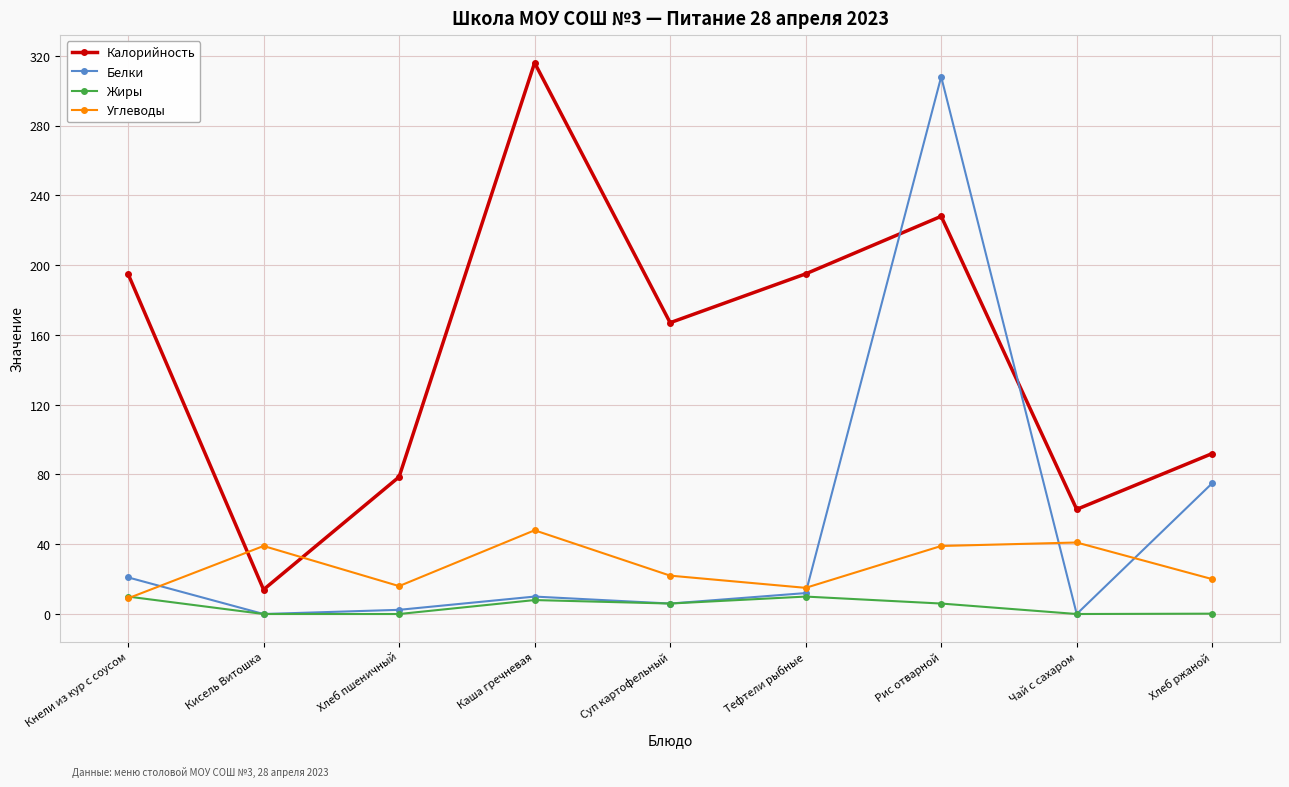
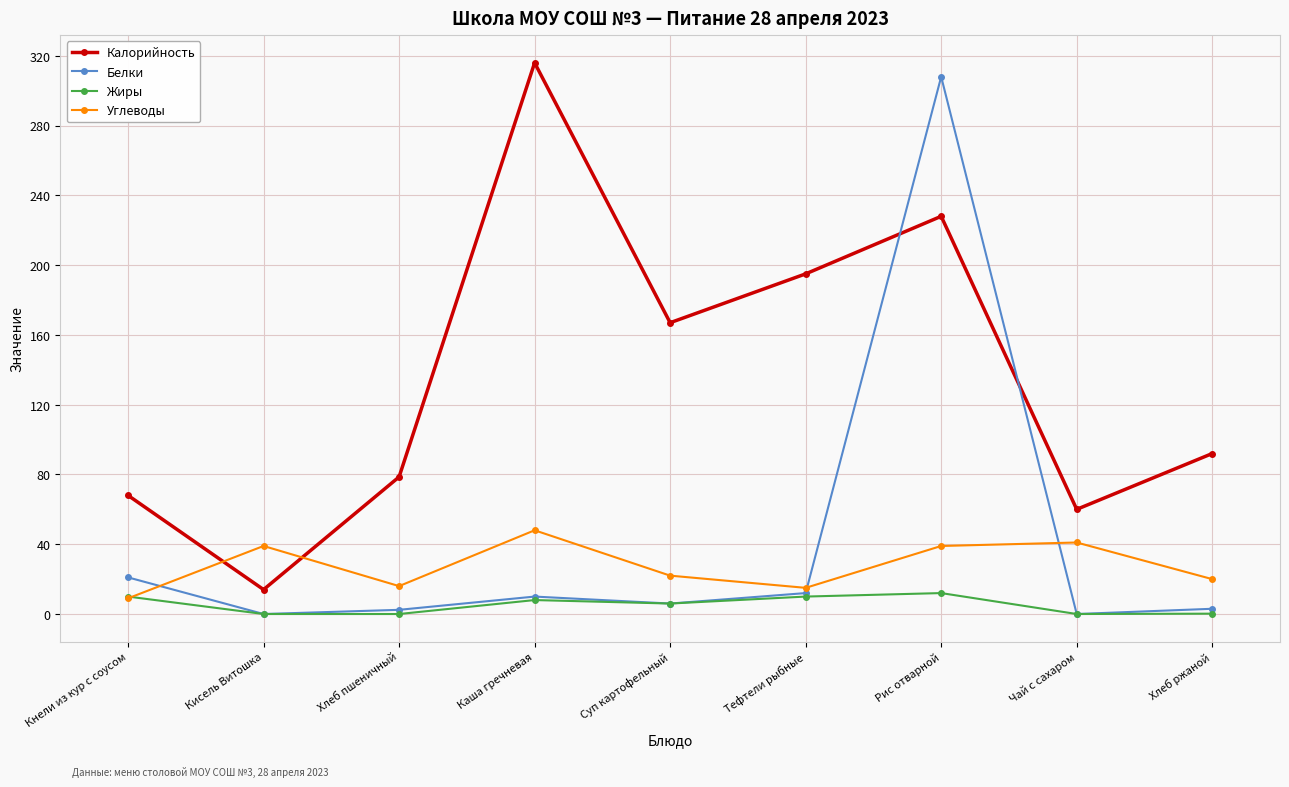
  {
    "Калорийность": {
-     "Кнели из кур с соусом": 195,
+     "Кнели из кур с соусом": 68,
      "Кисель Витошка": 14,
      "Хлеб пшеничный": 79,
      "Каша гречневая": 316,
      "Суп картофельный": 167,
      "Тефтели рыбные": 195,
      "Рис отварной": 228,
      "Чай с сахаром": 60,
      "Хлеб ржаной": 92
    },
    "Белки": {
      "Кнели из кур с соусом": 21,
      "Хлеб пшеничный": 2,
      "Каша гречневая": 10,
      "Тефтели рыбные": 12,
      "Рис отварной": 308,
-     "Хлеб ржаной": 75
+     "Хлеб ржаной": 3
    },
    "Жиры": {
      "Хлеб пшеничный": 0,
      "Каша гречневая": 8,
      "Тефтели рыбные": 10,
-     "Рис отварной": 6,
+     "Рис отварной": 12,
      "Хлеб ржаной": 0
    },
    "Углеводы": {
      "Кисель Витошка": 39,
      "Хлеб пшеничный": 16,
      "Каша гречневая": 48,
      "Суп картофельный": 22,
      "Тефтели рыбные": 15,
      "Рис отварной": 39,
      "Чай с сахаром": 41,
      "Хлеб ржаной": 20
    }
  }
